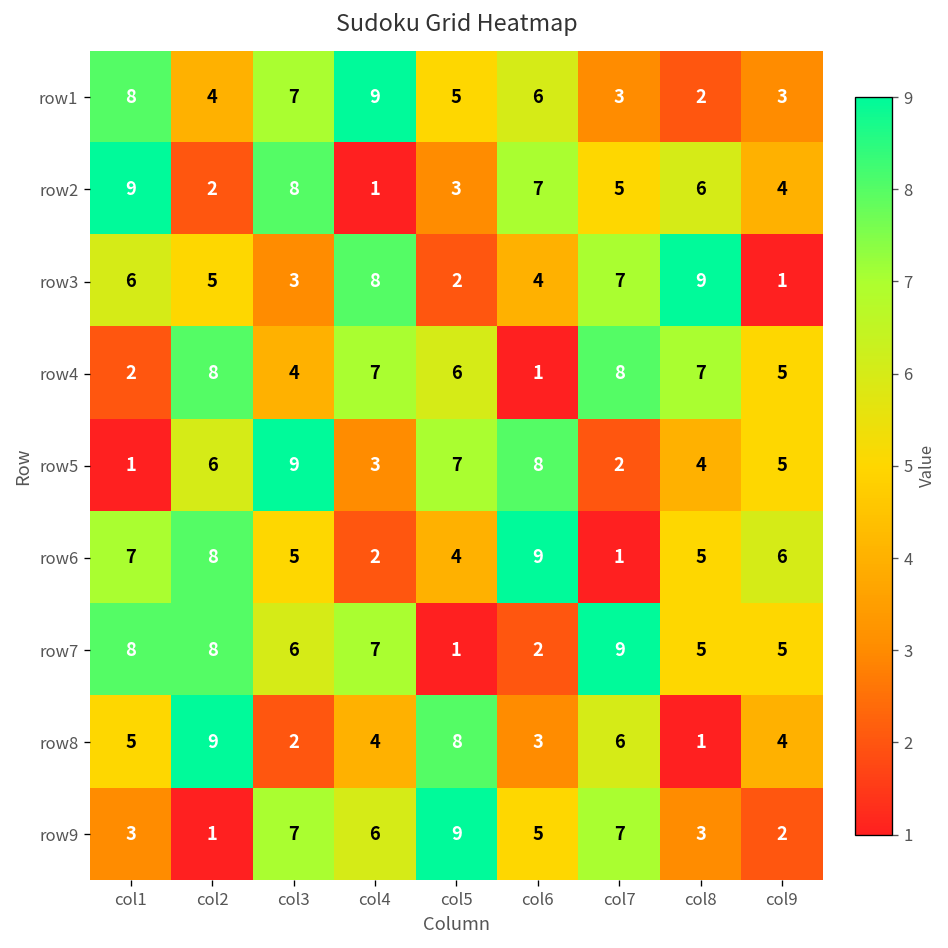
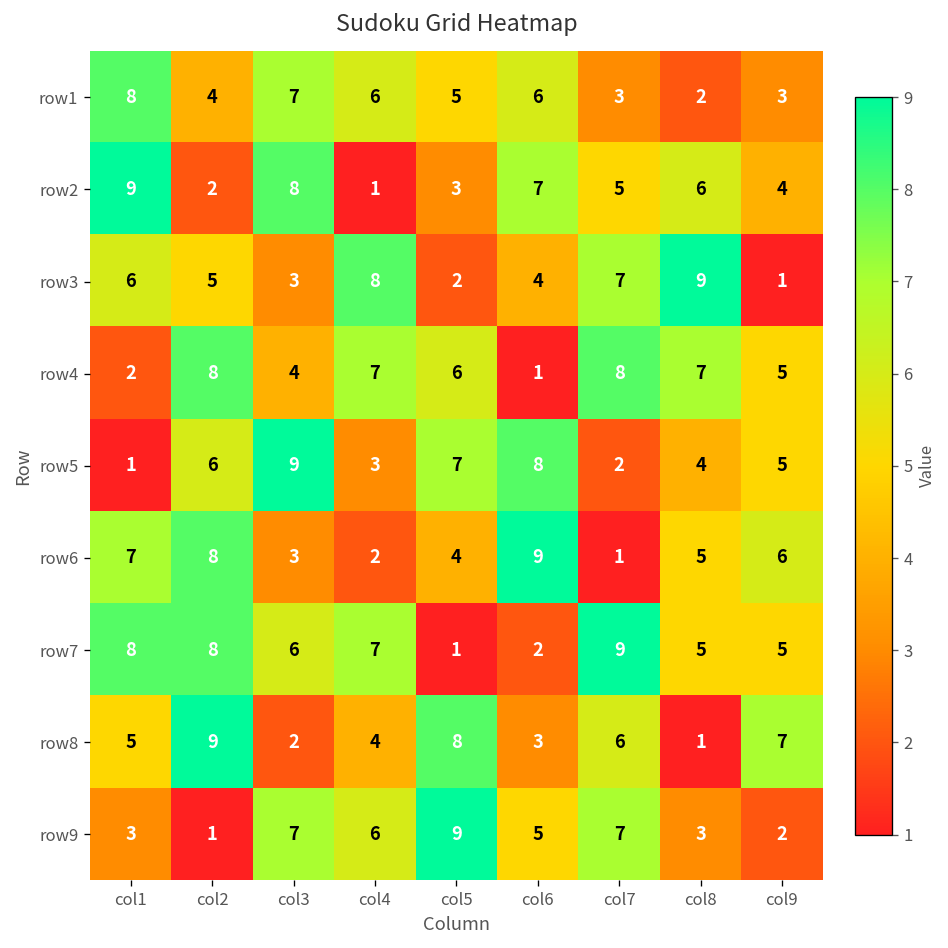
  {
    "row1": {
      "col1": 8,
      "col2": 4,
      "col3": 7,
-     "col4": 9,
+     "col4": 6,
      "col5": 5,
      "col6": 6,
      "col7": 3,
      "col8": 2,
      "col9": 3
    },
    "row2": {
      "col1": 9,
      "col2": 2,
      "col3": 8,
      "col4": 1,
      "col5": 3,
      "col6": 7,
      "col7": 5,
      "col8": 6,
      "col9": 4
    },
    "row3": {
      "col1": 6,
      "col2": 5,
      "col3": 3,
      "col4": 8,
      "col5": 2,
      "col6": 4,
      "col7": 7,
      "col8": 9,
      "col9": 1
    },
    "row4": {
      "col1": 2,
      "col2": 8,
      "col3": 4,
      "col4": 7,
      "col5": 6,
      "col6": 1,
      "col7": 8,
      "col8": 7,
      "col9": 5
    },
    "row5": {
      "col1": 1,
      "col2": 6,
      "col3": 9,
      "col4": 3,
      "col5": 7,
      "col6": 8,
      "col7": 2,
      "col8": 4,
      "col9": 5
    },
    "row6": {
      "col1": 7,
      "col2": 8,
-     "col3": 5,
+     "col3": 3,
      "col4": 2,
      "col5": 4,
      "col6": 9,
      "col7": 1,
      "col8": 5,
      "col9": 6
    },
    "row7": {
      "col1": 8,
      "col2": 8,
      "col3": 6,
      "col4": 7,
      "col5": 1,
      "col6": 2,
      "col7": 9,
      "col8": 5,
      "col9": 5
    },
    "row8": {
      "col1": 5,
      "col2": 9,
      "col3": 2,
      "col4": 4,
      "col5": 8,
      "col6": 3,
      "col7": 6,
      "col8": 1,
-     "col9": 4
+     "col9": 7
    },
    "row9": {
      "col1": 3,
      "col2": 1,
      "col3": 7,
      "col4": 6,
      "col5": 9,
      "col6": 5,
      "col7": 7,
      "col8": 3,
      "col9": 2
    }
  }
